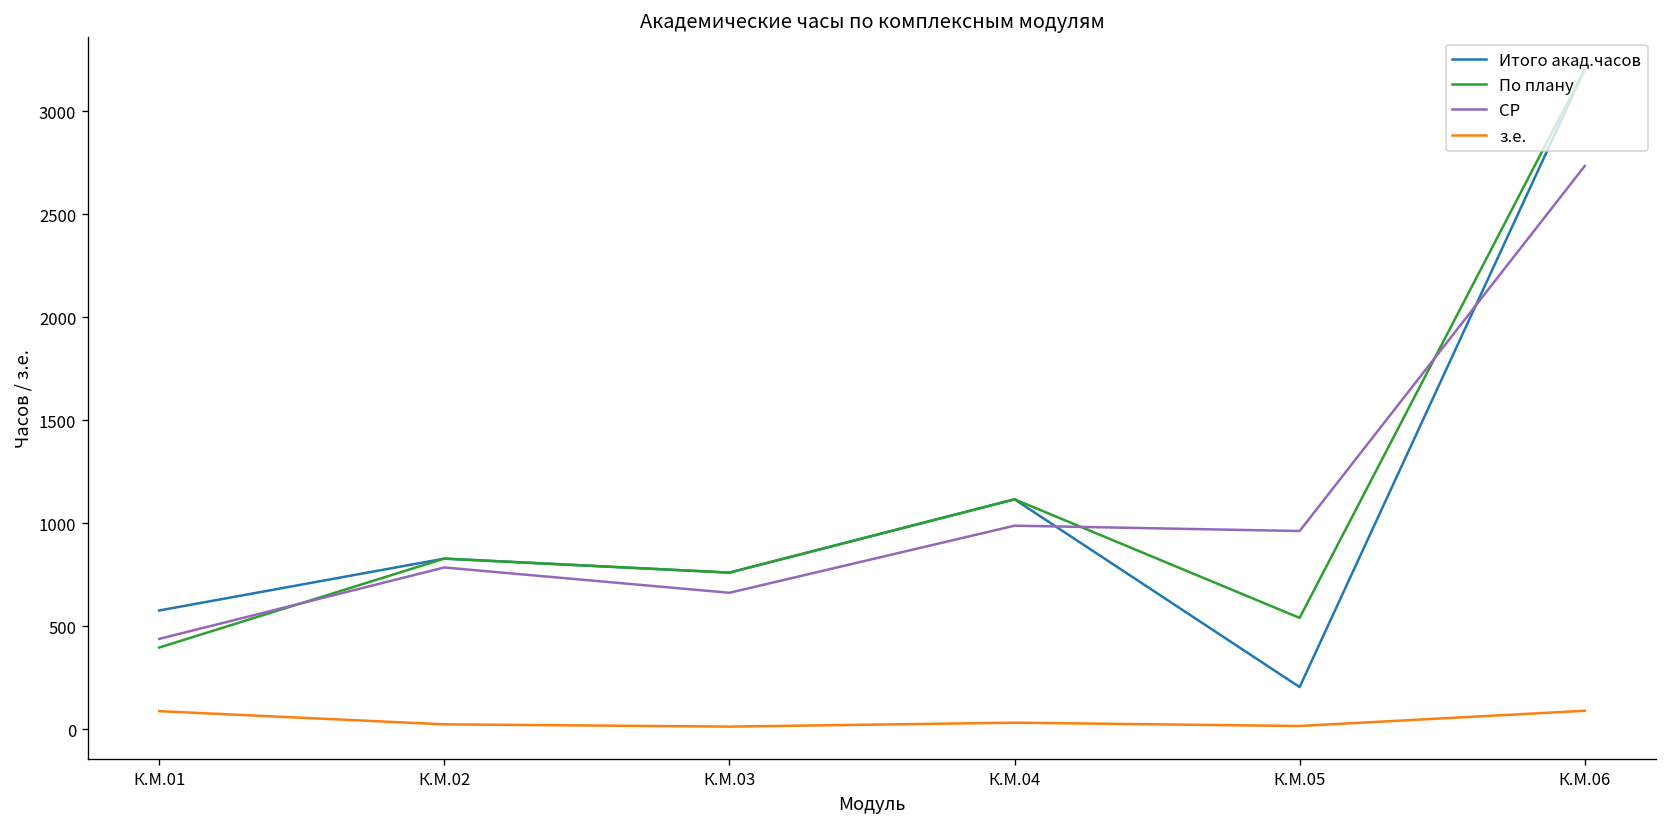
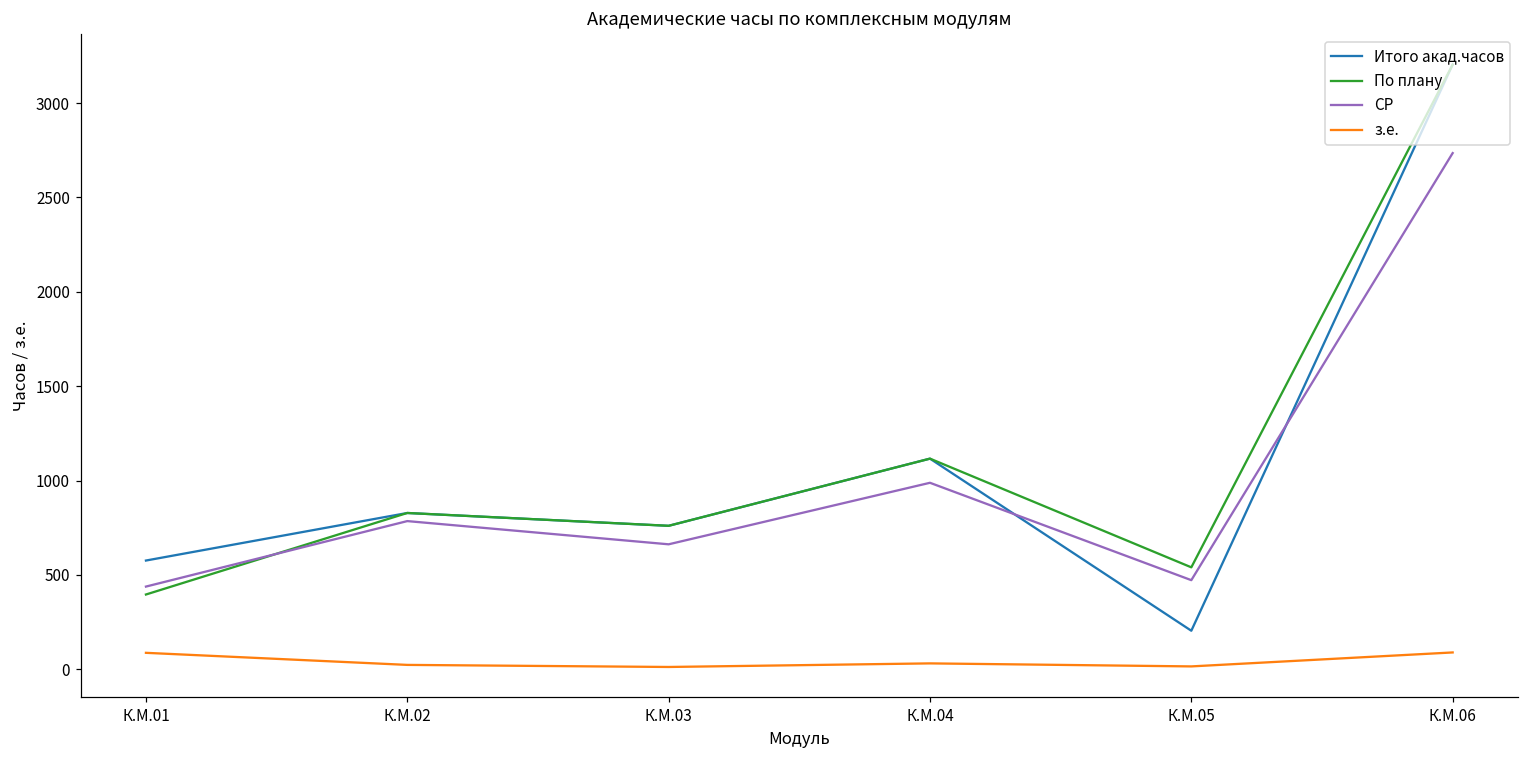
  {
    "Итого акад.часов": {
      "К.М.01": 580,
      "К.М.05": 200
    },
    "По плану": {
      "К.М.01": 400,
      "К.М.05": 540
    },
    "СР": {
      "К.М.01": 440,
      "К.М.02": 790,
      "К.М.03": 660,
      "К.М.04": 990,
-     "К.М.05": 960,
+     "К.М.05": 470,
      "К.М.06": 2740
    },
    "з.е.": {
      "К.М.01": 90,
      "К.М.02": 20,
      "К.М.03": 10,
      "К.М.04": 30,
      "К.М.05": 20,
      "К.М.06": 90
    }
  }
